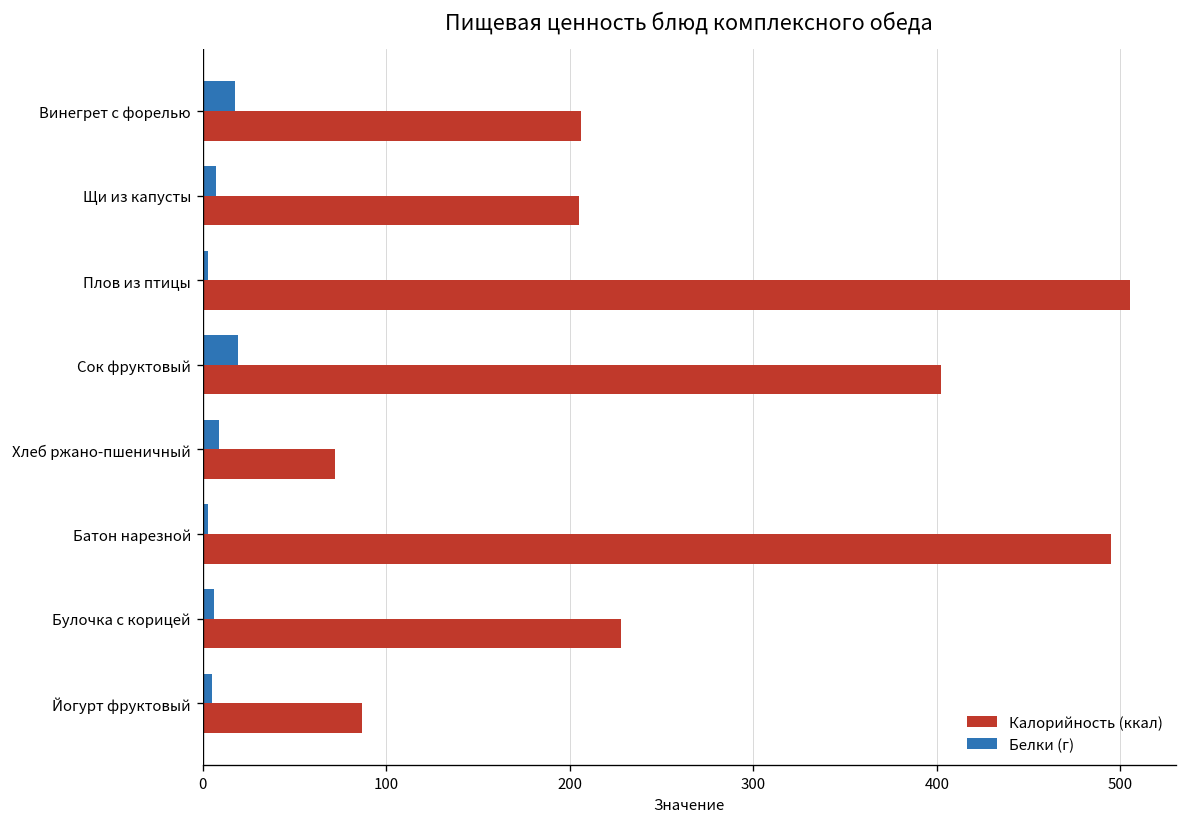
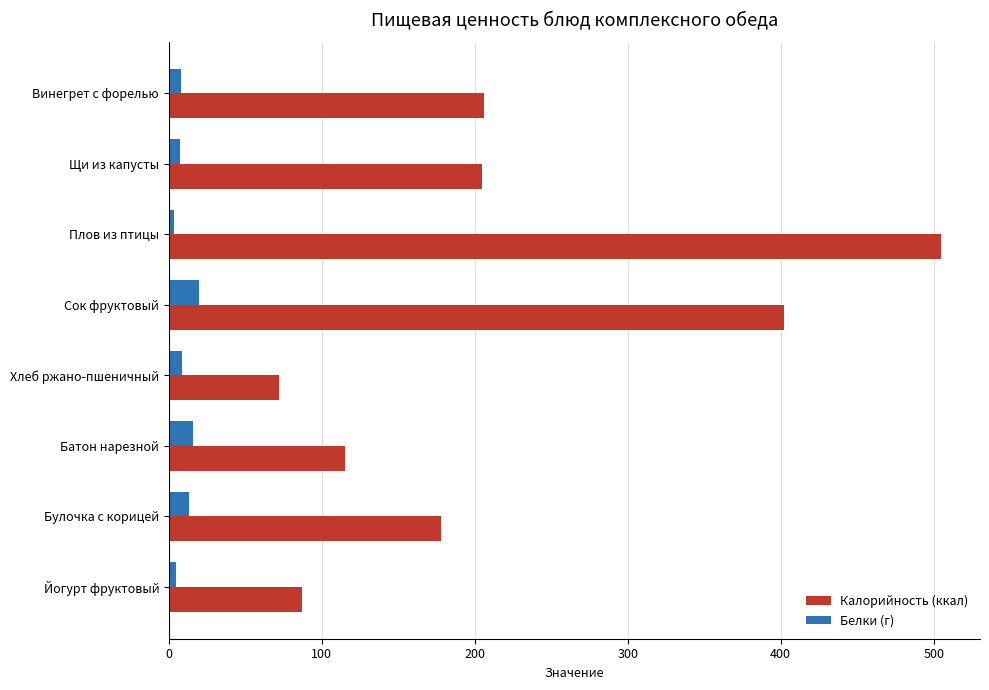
  {
    "Калорийность (ккал)": {
      "Винегрет с форелью": 206,
      "Щи из капусты": 205,
      "Плов из птицы": 505,
      "Сок фруктовый": 402,
      "Хлеб ржано-пшеничный": 72,
-     "Батон нарезной": 495,
-     "Булочка с корицей": 228,
+     "Батон нарезной": 115,
+     "Булочка с корицей": 178,
      "Йогурт фруктовый": 87
    },
    "Белки (г)": {
-     "Винегрет с форелью": 18,
+     "Винегрет с форелью": 8,
      "Щи из капусты": 7,
      "Плов из птицы": 3,
      "Сок фруктовый": 20,
      "Хлеб ржано-пшеничный": 9,
-     "Батон нарезной": 3,
-     "Булочка с корицей": 6,
+     "Батон нарезной": 16,
+     "Булочка с корицей": 14,
      "Йогурт фруктовый": 5
    }
  }
